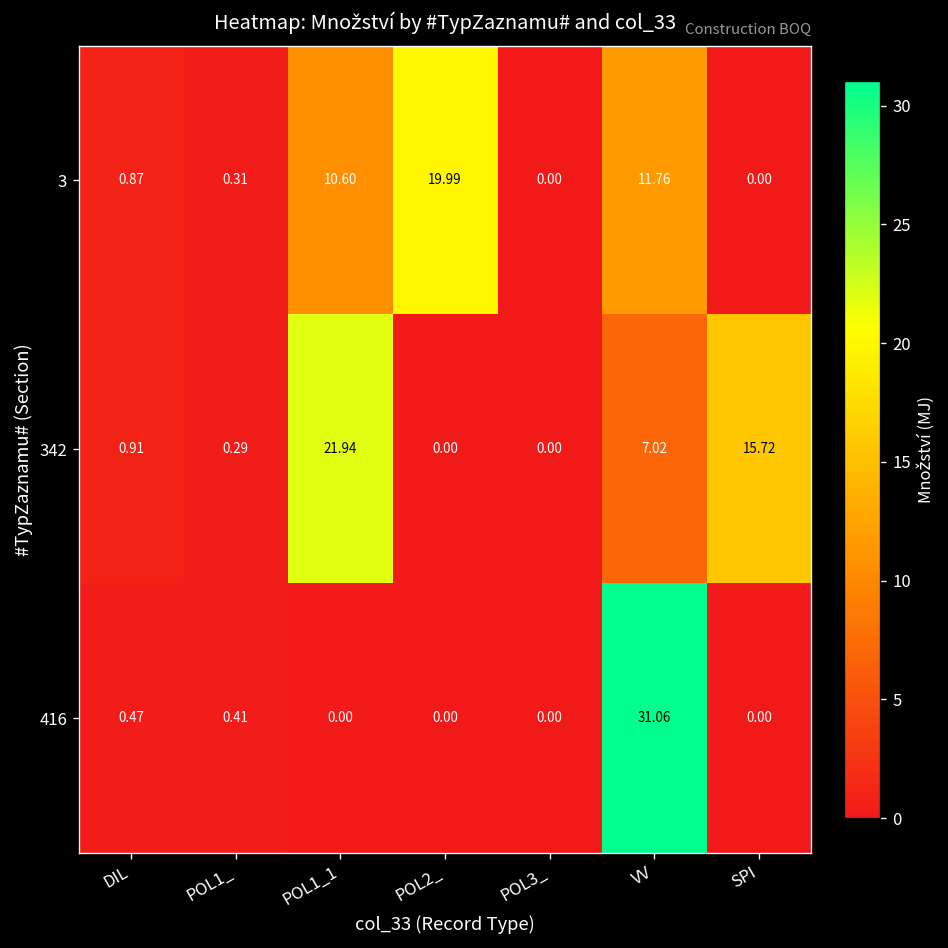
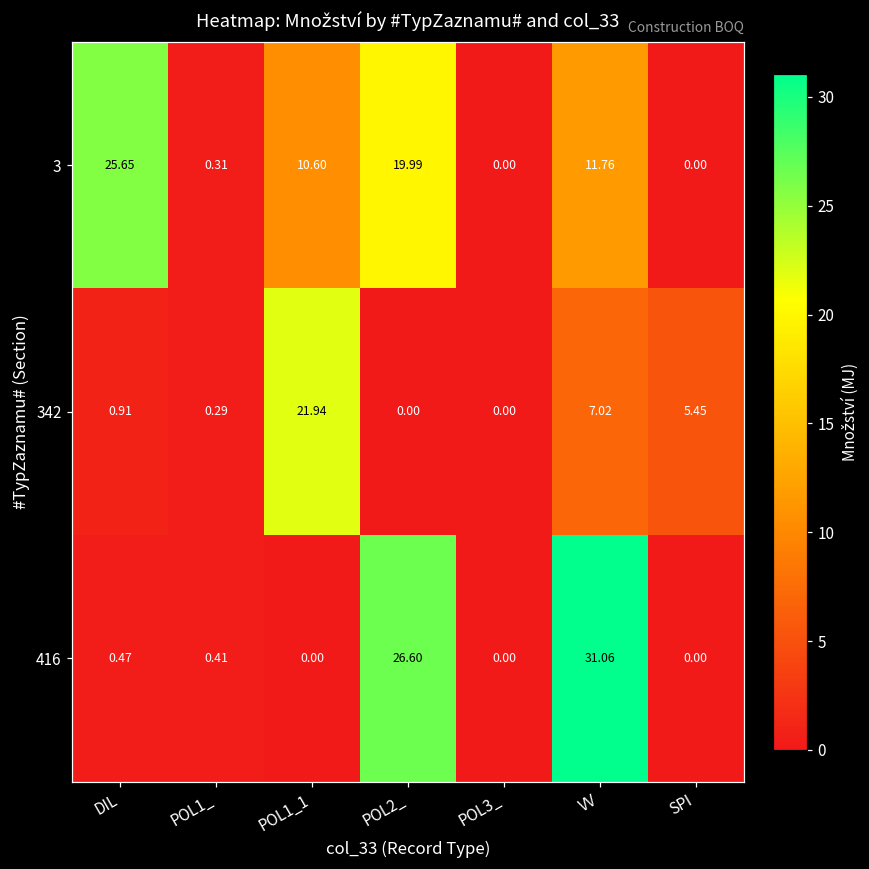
  {
    "3": {
-     "DIL": 0.87,
+     "DIL": 25.65,
      "POL1_": 0.31,
      "POL1_1": 10.60,
      "POL2_": 19.99,
      "POL3_": 0.00,
      "VV": 11.76,
      "SPI": 0.00
    },
    "342": {
      "DIL": 0.91,
      "POL1_": 0.29,
      "POL1_1": 21.94,
      "POL2_": 0.00,
      "POL3_": 0.00,
      "VV": 7.02,
-     "SPI": 15.72
+     "SPI": 5.45
    },
    "416": {
      "DIL": 0.47,
      "POL1_": 0.41,
      "POL1_1": 0.00,
-     "POL2_": 0.00,
+     "POL2_": 26.60,
      "POL3_": 0.00,
      "VV": 31.06,
      "SPI": 0.00
    }
  }
